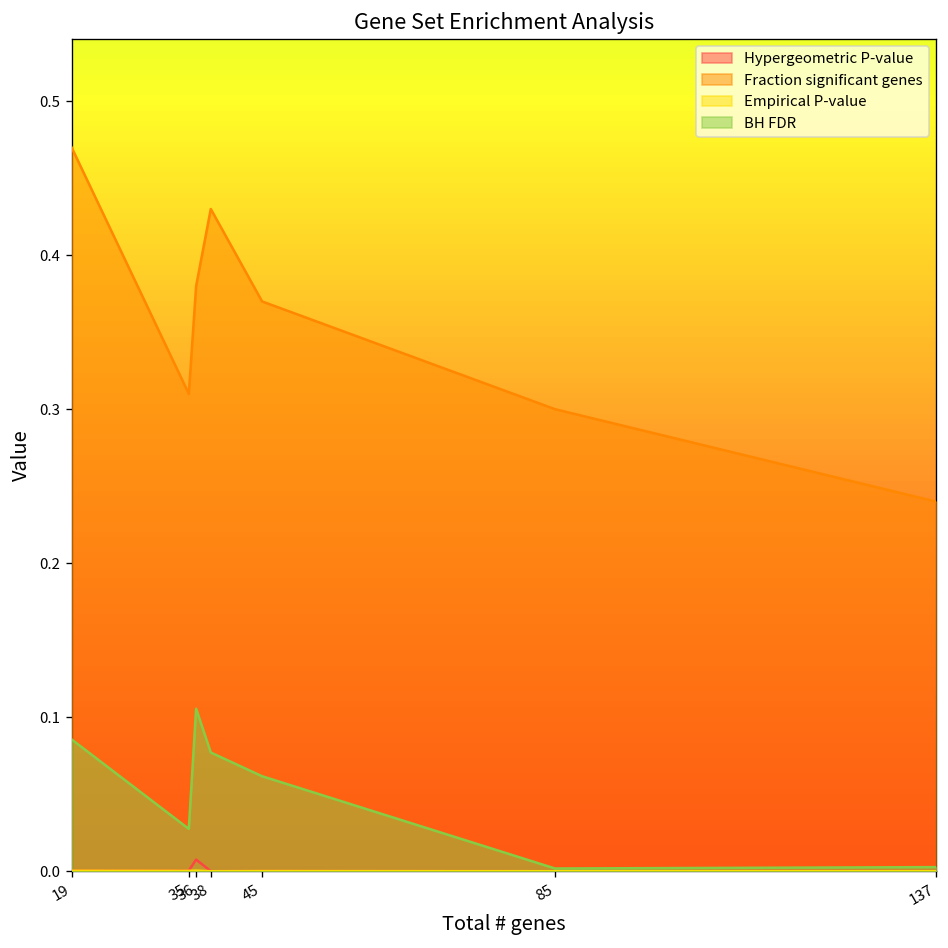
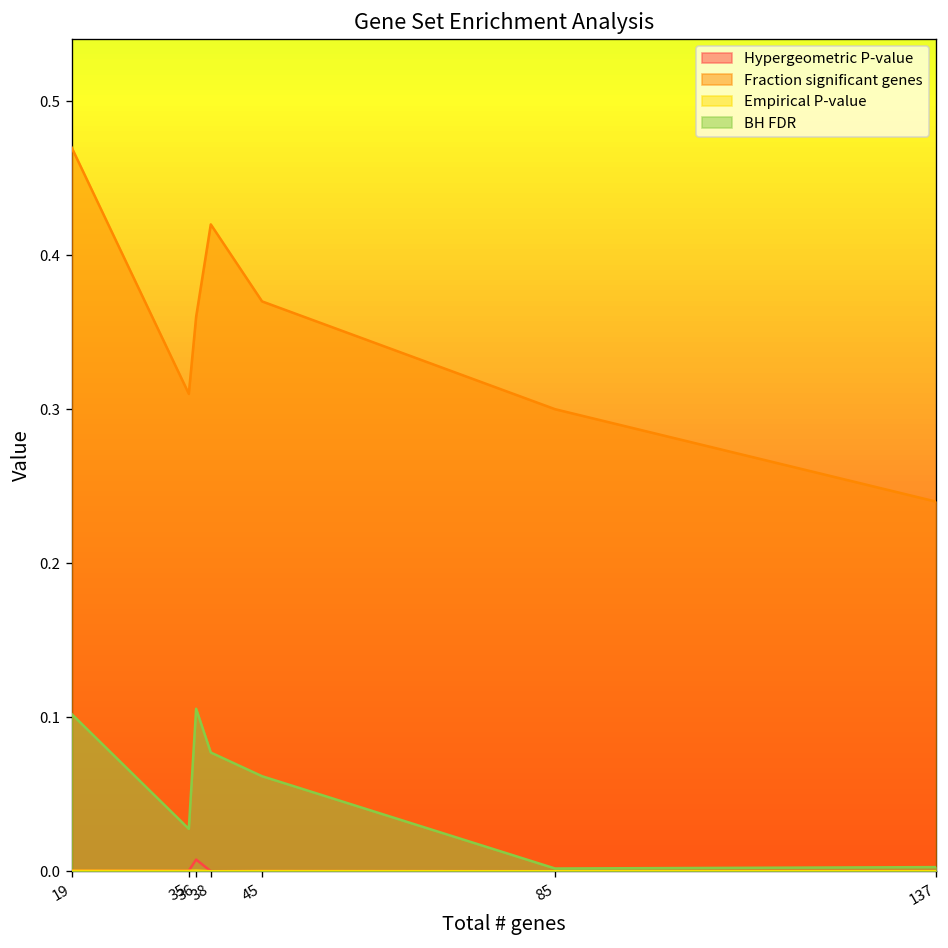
  {
    "Hypergeometric P-value": {
      "36": 0.008
    },
    "Fraction significant genes": {
      "19": 0.47,
      "35": 0.31,
-     "36": 0.38,
-     "38": 0.43,
+     "36": 0.36,
+     "38": 0.42,
      "45": 0.37,
      "85": 0.30,
      "137": 0.24
    },
    "Empirical P-value": {
      "36": 0.000
    },
    "BH FDR": {
-     "19": 0.086,
+     "19": 0.102,
      "35": 0.028,
      "36": 0.106,
      "38": 0.077,
      "45": 0.062,
      "137": 0.003
    }
  }
